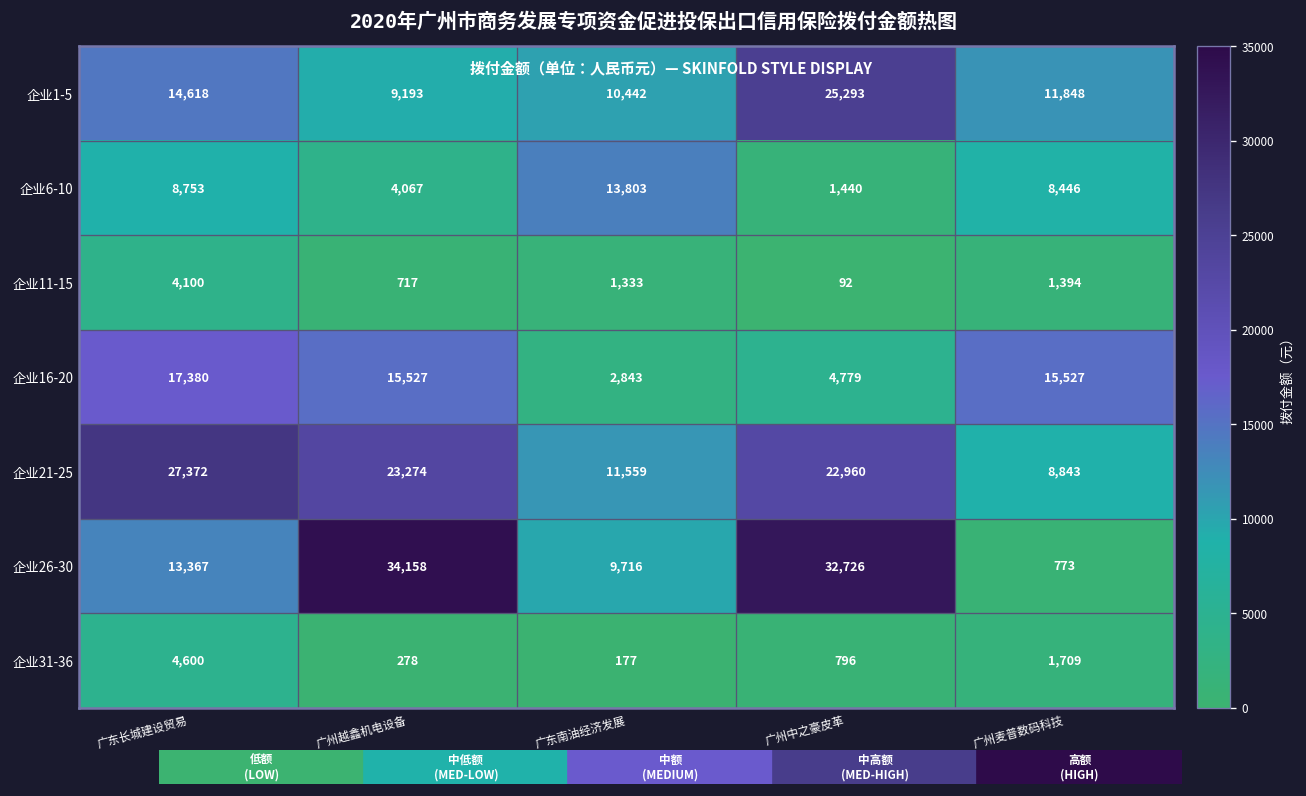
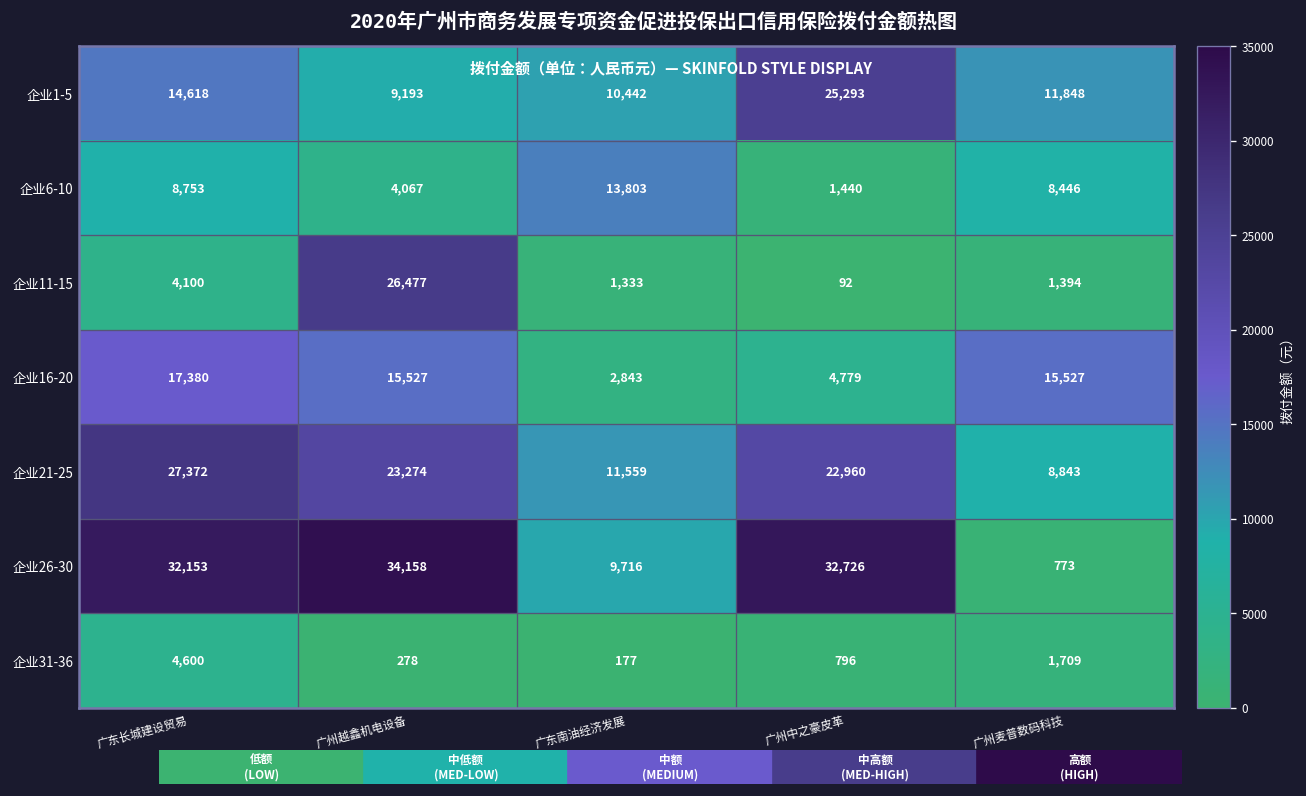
  {
    "企业1-5": {
      "广东长城建设贸易": "14,618",
      "广州越鑫机电设备": "9,193",
      "广东南油经济发展": "10,442",
      "广州中之豪皮革": "25,293",
      "广州麦普数码科技": "11,848"
    },
    "企业6-10": {
      "广东长城建设贸易": "8,753",
      "广州越鑫机电设备": "4,067",
      "广东南油经济发展": "13,803",
      "广州中之豪皮革": "1,440",
      "广州麦普数码科技": "8,446"
    },
    "企业11-15": {
      "广东长城建设贸易": "4,100",
-     "广州越鑫机电设备": "717",
+     "广州越鑫机电设备": "26,477",
      "广东南油经济发展": "1,333",
      "广州中之豪皮革": "92",
      "广州麦普数码科技": "1,394"
    },
    "企业16-20": {
      "广东长城建设贸易": "17,380",
      "广州越鑫机电设备": "15,527",
      "广东南油经济发展": "2,843",
      "广州中之豪皮革": "4,779",
      "广州麦普数码科技": "15,527"
    },
    "企业21-25": {
      "广东长城建设贸易": "27,372",
      "广州越鑫机电设备": "23,274",
      "广东南油经济发展": "11,559",
      "广州中之豪皮革": "22,960",
      "广州麦普数码科技": "8,843"
    },
    "企业26-30": {
-     "广东长城建设贸易": "13,367",
+     "广东长城建设贸易": "32,153",
      "广州越鑫机电设备": "34,158",
      "广东南油经济发展": "9,716",
      "广州中之豪皮革": "32,726",
      "广州麦普数码科技": "773"
    },
    "企业31-36": {
      "广东长城建设贸易": "4,600",
      "广州越鑫机电设备": "278",
      "广东南油经济发展": "177",
      "广州中之豪皮革": "796",
      "广州麦普数码科技": "1,709"
    }
  }
